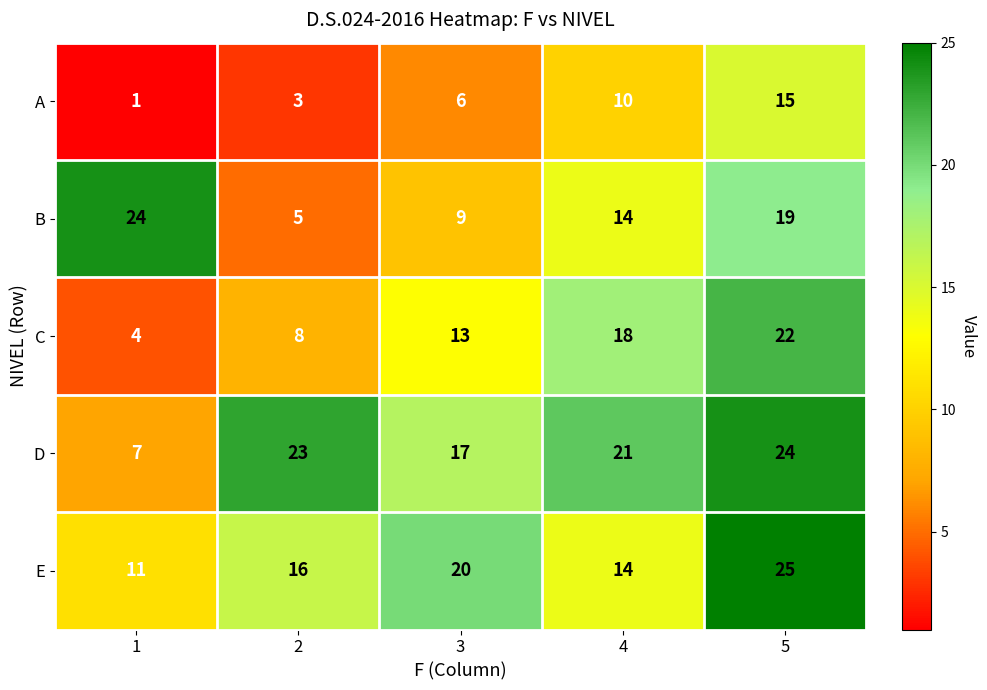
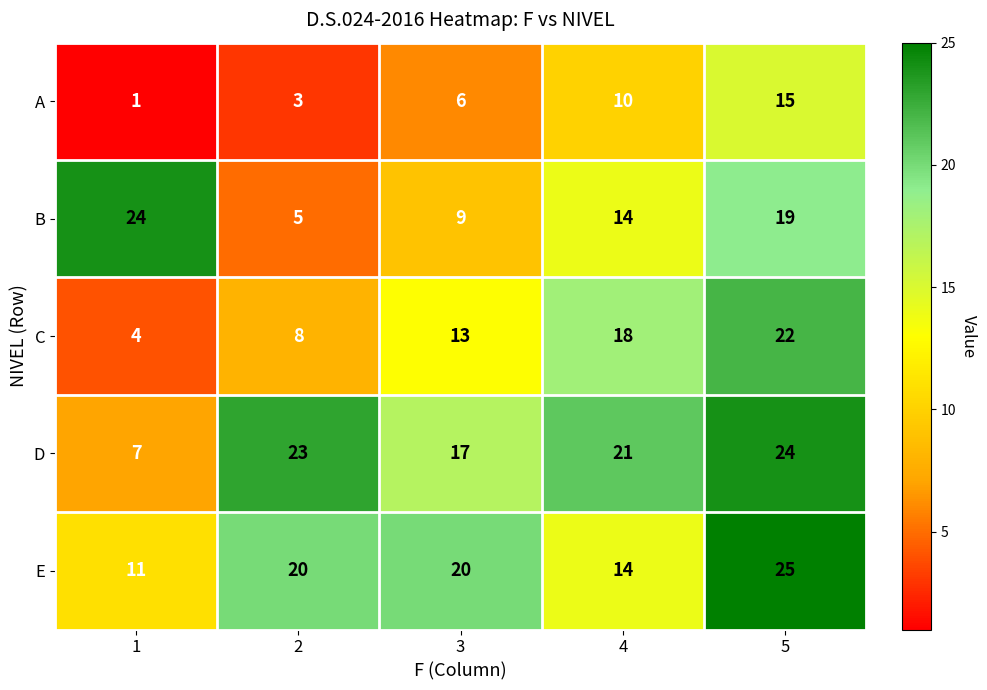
  {
    "A": {
      "1": 1,
      "2": 3,
      "3": 6,
      "4": 10,
      "5": 15
    },
    "B": {
      "1": 24,
      "2": 5,
      "3": 9,
      "4": 14,
      "5": 19
    },
    "C": {
      "1": 4,
      "2": 8,
      "3": 13,
      "4": 18,
      "5": 22
    },
    "D": {
      "1": 7,
      "2": 23,
      "3": 17,
      "4": 21,
      "5": 24
    },
    "E": {
      "1": 11,
-     "2": 16,
+     "2": 20,
      "3": 20,
      "4": 14,
      "5": 25
    }
  }
